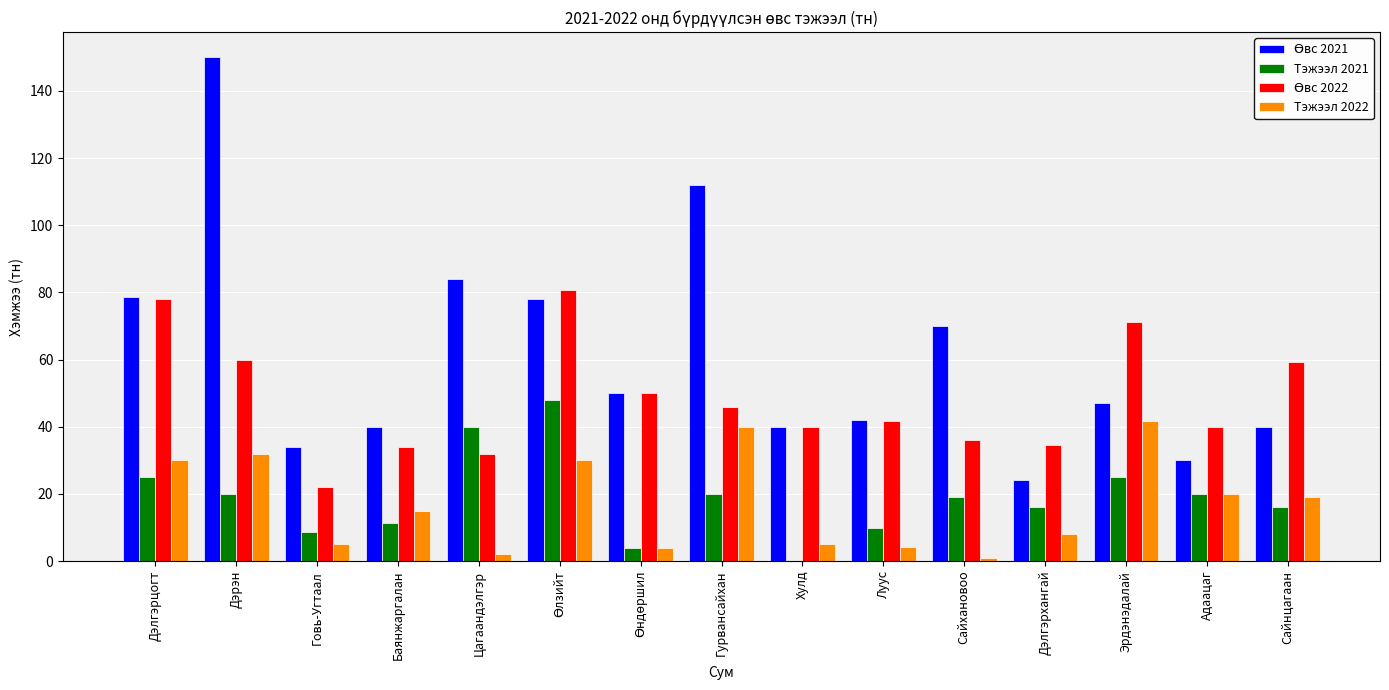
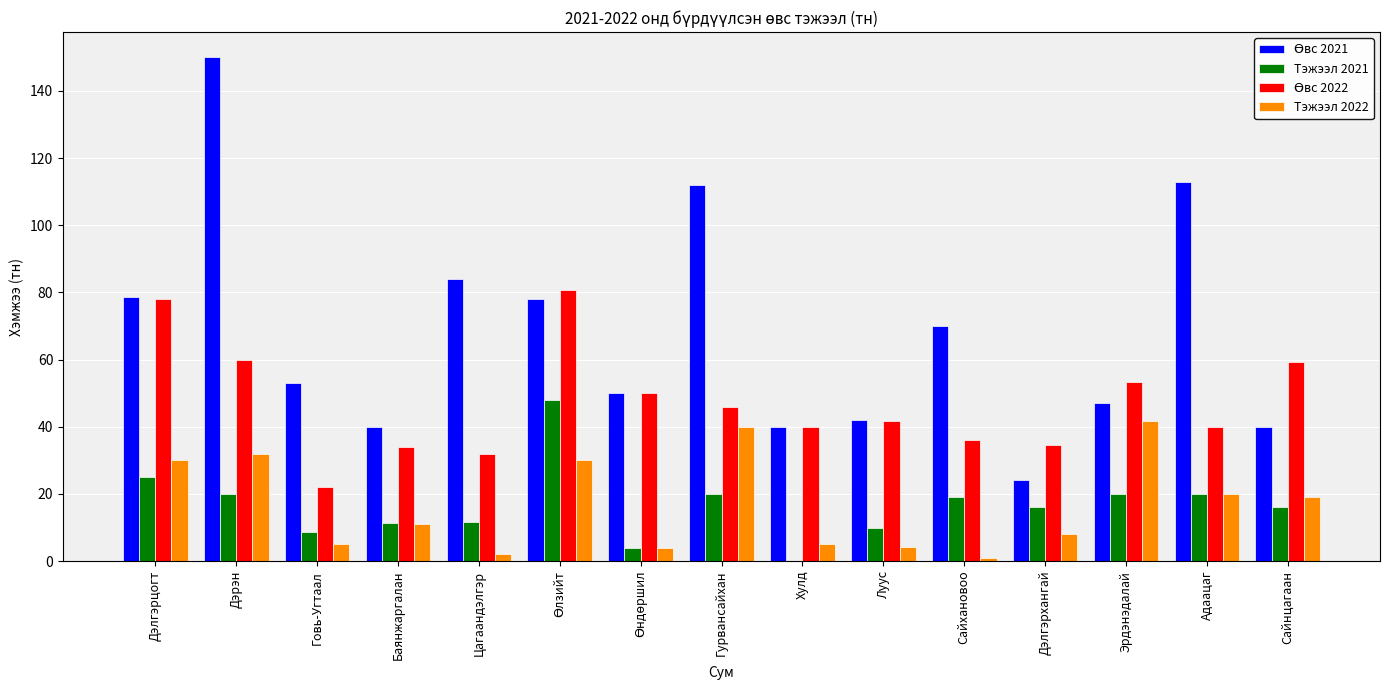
  {
    "Өвс 2021": {
      "Дэлгэрцогт": 79,
      "Дэрэн": 150,
-     "Говь-Угтаал": 34,
+     "Говь-Угтаал": 53,
      "Баянжаргалан": 40,
      "Цагаандэлгэр": 84,
      "Өлзийт": 78,
      "Өндөршил": 50,
      "Гурвансайхан": 112,
      "Хулд": 40,
      "Луус": 42,
      "Сайхановоо": 70,
      "Дэлгэрхангай": 24,
      "Эрдэнэдалай": 47,
-     "Адаацаг": 30,
+     "Адаацаг": 113,
      "Сайнцагаан": 40
    },
    "Тэжээл 2021": {
      "Дэлгэрцогт": 25,
      "Дэрэн": 20,
      "Говь-Угтаал": 9,
      "Баянжаргалан": 11,
-     "Цагаандэлгэр": 40,
+     "Цагаандэлгэр": 12,
      "Өлзийт": 48,
      "Өндөршил": 4,
      "Гурвансайхан": 20,
      "Хулд": 0,
      "Луус": 10,
      "Сайхановоо": 19,
      "Дэлгэрхангай": 16,
-     "Эрдэнэдалай": 25,
+     "Эрдэнэдалай": 20,
      "Адаацаг": 20,
      "Сайнцагаан": 16
    },
    "Өвс 2022": {
      "Дэлгэрцогт": 78,
      "Дэрэн": 60,
      "Говь-Угтаал": 22,
      "Баянжаргалан": 34,
      "Цагаандэлгэр": 32,
      "Өлзийт": 81,
      "Өндөршил": 50,
      "Гурвансайхан": 46,
      "Хулд": 40,
      "Луус": 42,
      "Сайхановоо": 36,
      "Дэлгэрхангай": 35,
-     "Эрдэнэдалай": 71,
+     "Эрдэнэдалай": 53,
      "Адаацаг": 40,
      "Сайнцагаан": 59
    },
    "Тэжээл 2022": {
      "Дэлгэрцогт": 30,
      "Дэрэн": 32,
      "Говь-Угтаал": 5,
-     "Баянжаргалан": 15,
+     "Баянжаргалан": 11,
      "Цагаандэлгэр": 2,
      "Өлзийт": 30,
      "Өндөршил": 4,
      "Гурвансайхан": 40,
      "Хулд": 5,
      "Луус": 4,
      "Сайхановоо": 1,
      "Дэлгэрхангай": 8,
      "Эрдэнэдалай": 42,
      "Адаацаг": 20,
      "Сайнцагаан": 19
    }
  }
